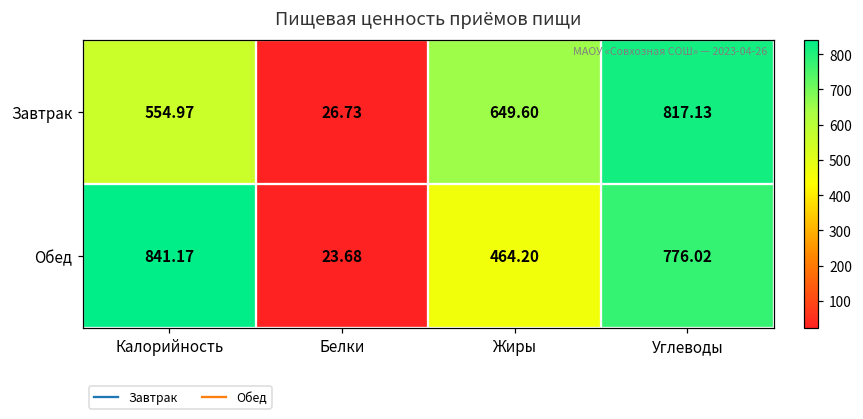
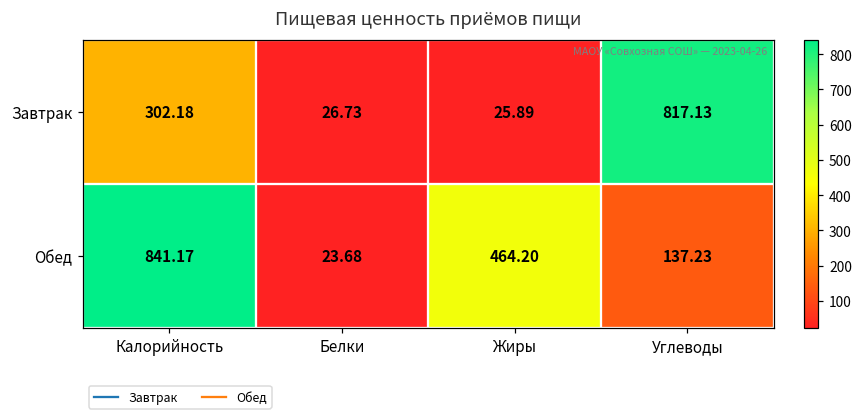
  {
    "Завтрак": {
-     "Калорийность": 554.97,
+     "Калорийность": 302.18,
      "Белки": 26.73,
-     "Жиры": 649.60
+     "Жиры": 25.89
    },
    "Обед": {
      "Калорийность": 841.17,
      "Белки": 23.68,
      "Жиры": 464.20,
-     "Углеводы": 776.02
+     "Углеводы": 137.23
    }
  }
